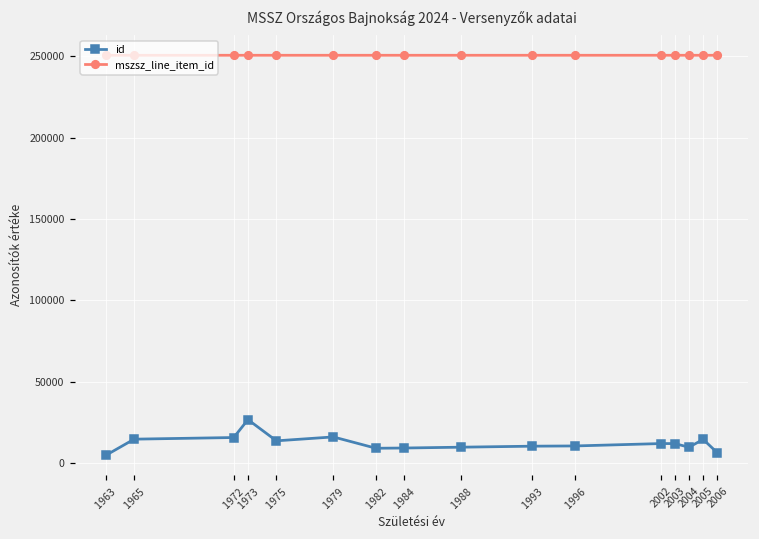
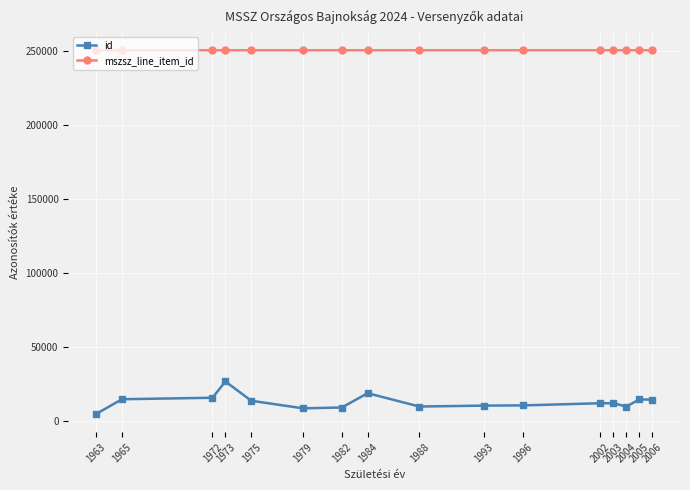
  {
    "id": {
      "1963": 5000,
      "1965": 15000,
      "1972": 16000,
      "1973": 27000,
      "1975": 14000,
-     "1979": 16000,
+     "1979": 9000,
      "1982": 9000,
-     "1984": 9000,
+     "1984": 19000,
      "1988": 10000,
      "1993": 10000,
      "1996": 11000,
      "2002": 12000,
      "2003": 12000,
      "2004": 10000,
      "2005": 15000,
-     "2006": 6000
+     "2006": 14000
    },
    "mszsz_line_item_id": {
      "1972": 251000,
      "1973": 251000,
      "1975": 251000,
      "1979": 251000,
      "1982": 251000,
      "1984": 251000,
      "1988": 251000,
      "1993": 251000,
      "1996": 251000,
      "2002": 251000,
      "2003": 251000,
      "2004": 251000,
      "2005": 251000,
      "2006": 251000
    }
  }
